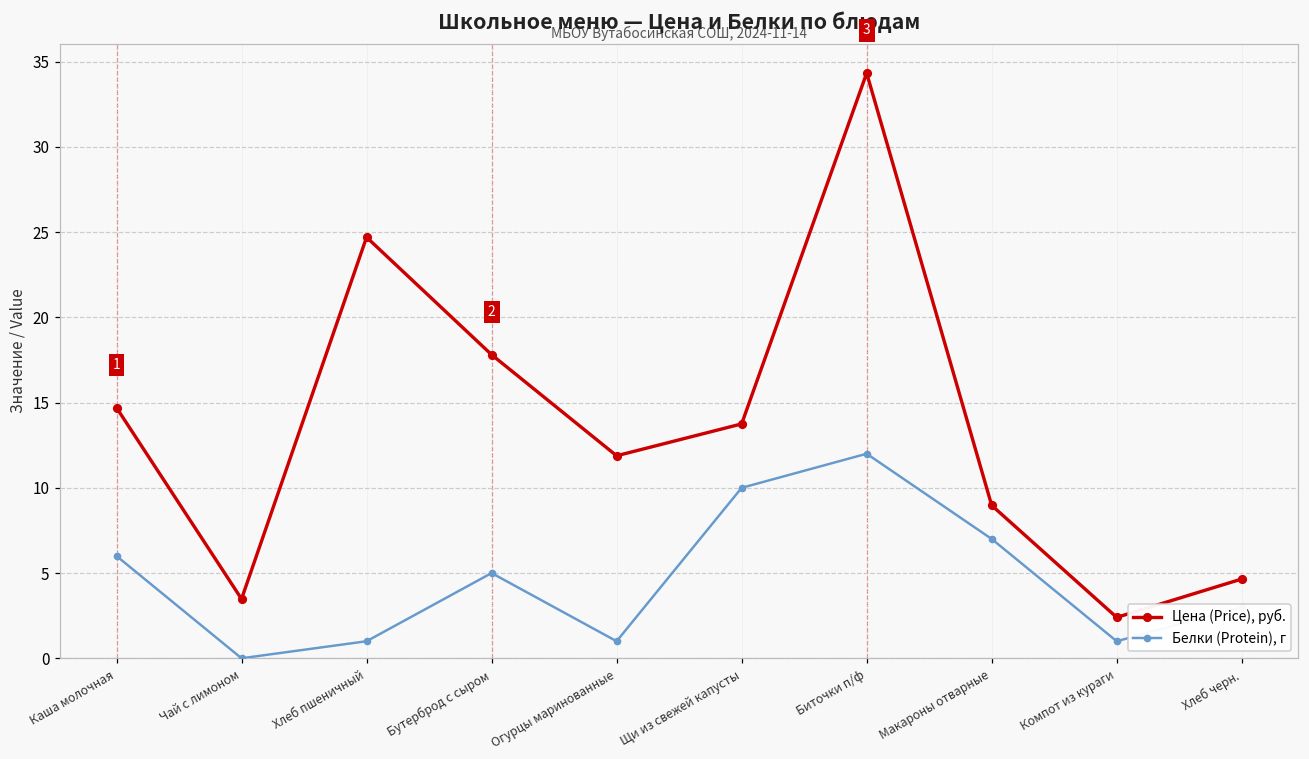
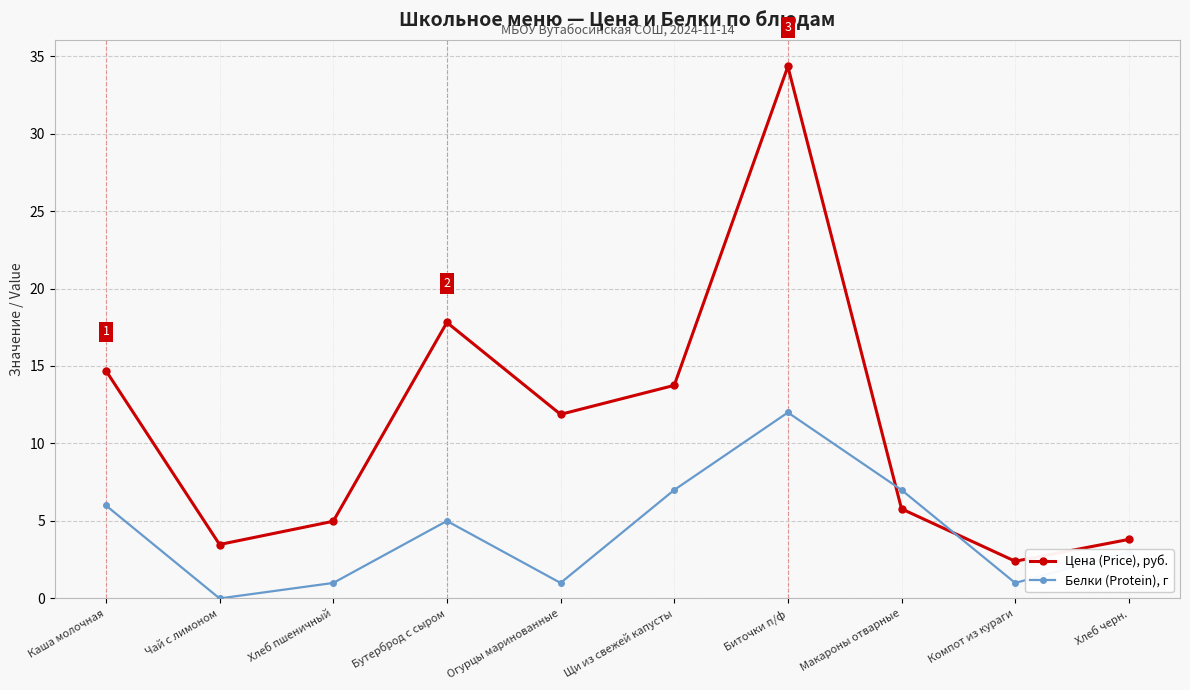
  {
    "Цена (Price), руб.": {
      "Каша молочная": 14.7,
      "Чай с лимоном": 3.5,
-     "Хлеб пшеничный": 24.7,
+     "Хлеб пшеничный": 5.0,
      "Бутерброд с сыром": 17.8,
      "Огурцы маринованные": 11.9,
      "Щи из свежей капусты": 13.8,
      "Биточки п/ф": 34.3,
-     "Макароны отварные": 9.0,
+     "Макароны отварные": 5.8,
      "Компот из кураги": 2.4,
-     "Хлеб черн.": 4.7
+     "Хлеб черн.": 3.8
    },
    "Белки (Protein), г": {
      "Каша молочная": 6,
      "Чай с лимоном": 0,
      "Хлеб пшеничный": 1,
      "Бутерброд с сыром": 5,
      "Огурцы маринованные": 1,
-     "Щи из свежей капусты": 10,
+     "Щи из свежей капусты": 7,
      "Биточки п/ф": 12,
      "Макароны отварные": 7,
      "Компот из кураги": 1
    }
  }
